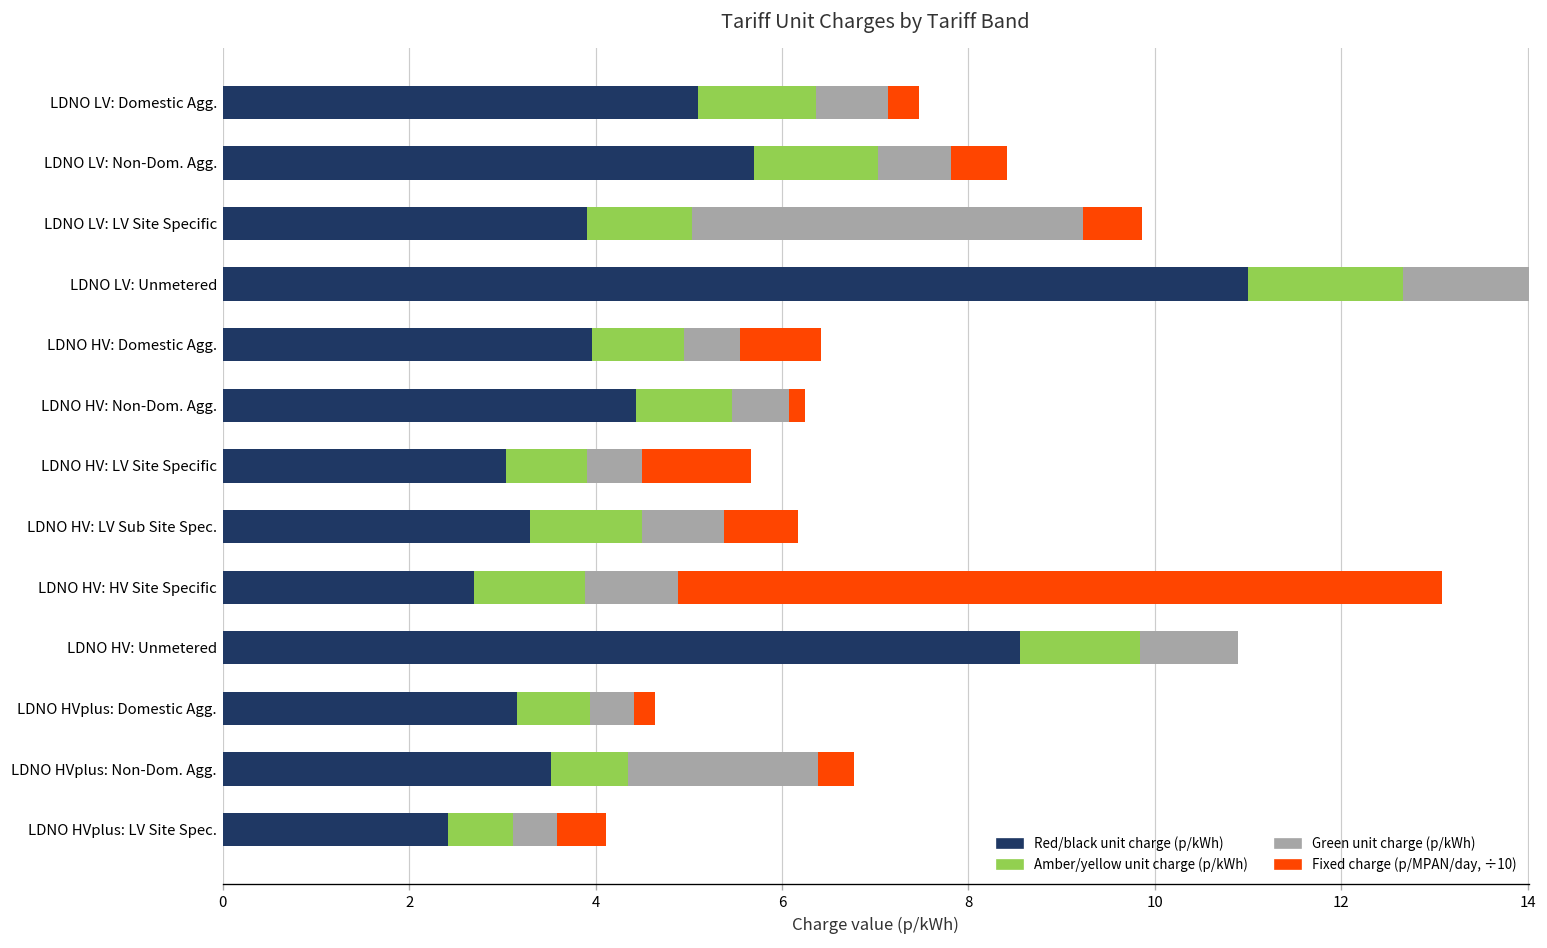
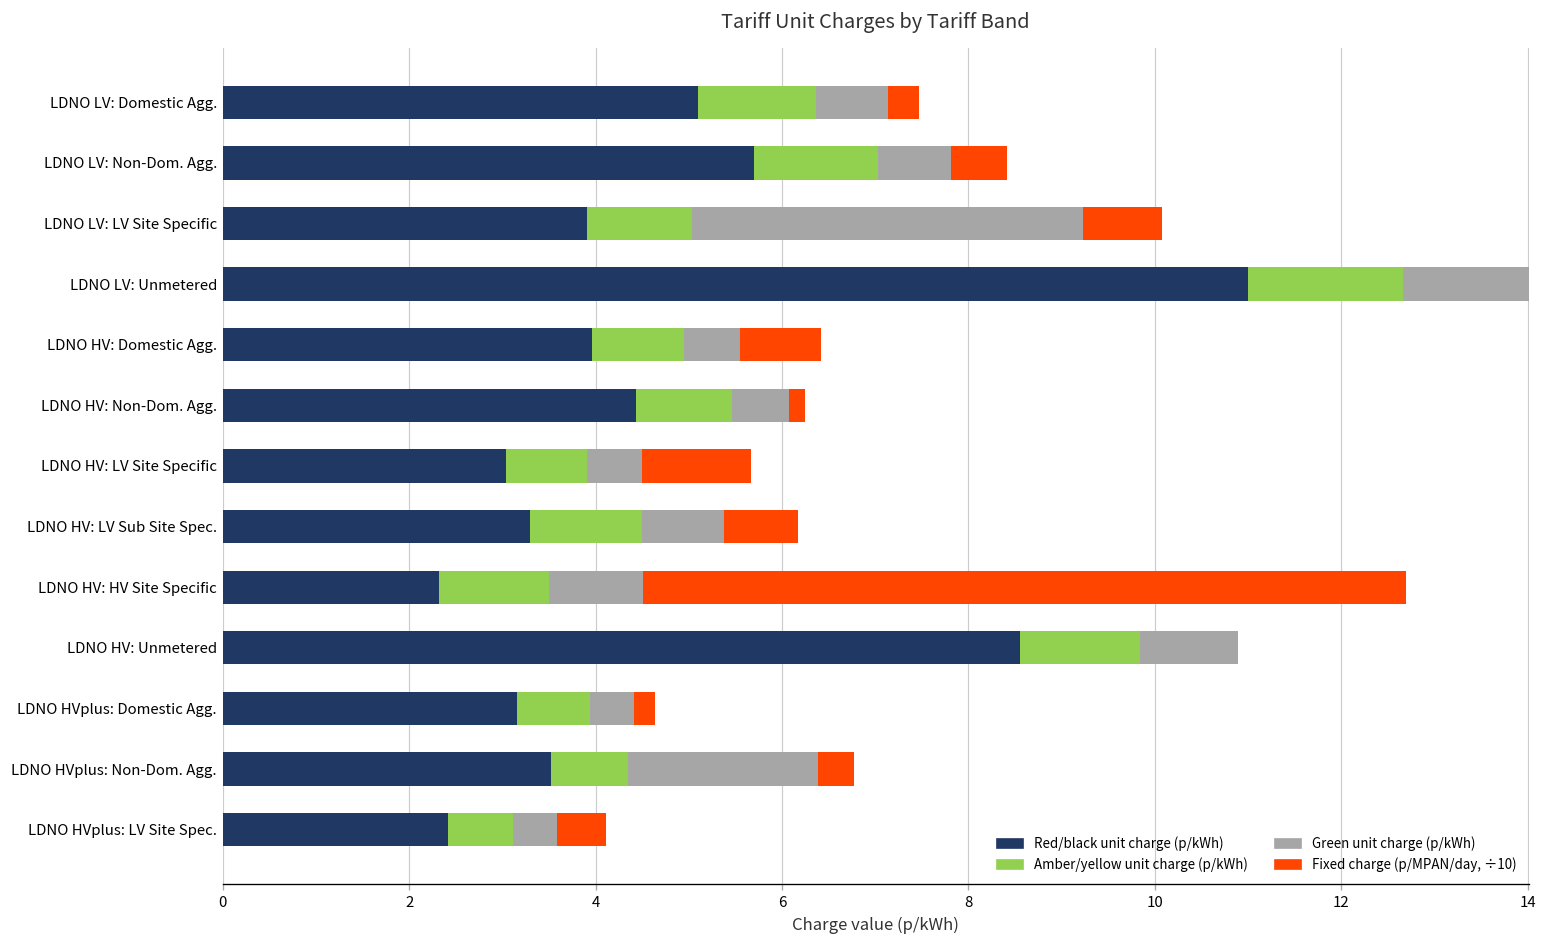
  {
    "Red/black unit charge (p/kWh)": {
      "LDNO LV: Domestic Agg.": 5.1,
      "LDNO LV: Non-Dom. Agg.": 5.7,
      "LDNO LV: LV Site Specific": 3.9,
      "LDNO LV: Unmetered": 11.0,
      "LDNO HV: Domestic Agg.": 4.0,
      "LDNO HV: Non-Dom. Agg.": 4.4,
      "LDNO HV: LV Site Specific": 3.0,
      "LDNO HV: LV Sub Site Spec.": 3.3,
-     "LDNO HV: HV Site Specific": 2.7,
+     "LDNO HV: HV Site Specific": 2.3,
      "LDNO HV: Unmetered": 8.6,
      "LDNO HVplus: Domestic Agg.": 3.2,
      "LDNO HVplus: Non-Dom. Agg.": 3.5,
      "LDNO HVplus: LV Site Spec.": 2.4
    },
    "Amber/yellow unit charge (p/kWh)": {
      "LDNO LV: Domestic Agg.": 1.3,
      "LDNO LV: Non-Dom. Agg.": 1.3,
      "LDNO LV: LV Site Specific": 1.1,
      "LDNO LV: Unmetered": 1.7,
      "LDNO HV: Domestic Agg.": 1.0,
      "LDNO HV: Non-Dom. Agg.": 1.0,
      "LDNO HV: LV Site Specific": 0.9,
      "LDNO HV: LV Sub Site Spec.": 1.2,
      "LDNO HV: HV Site Specific": 1.2,
      "LDNO HV: Unmetered": 1.3,
      "LDNO HVplus: Domestic Agg.": 0.8,
      "LDNO HVplus: Non-Dom. Agg.": 0.8,
      "LDNO HVplus: LV Site Spec.": 0.7
    },
    "Green unit charge (p/kWh)": {
      "LDNO LV: Domestic Agg.": 0.8,
      "LDNO LV: Non-Dom. Agg.": 0.8,
      "LDNO LV: LV Site Specific": 4.2,
      "LDNO LV: Unmetered": 1.3,
      "LDNO HV: Domestic Agg.": 0.6,
      "LDNO HV: Non-Dom. Agg.": 0.6,
      "LDNO HV: LV Site Specific": 0.6,
      "LDNO HV: LV Sub Site Spec.": 0.9,
      "LDNO HV: HV Site Specific": 1.0,
      "LDNO HV: Unmetered": 1.0,
      "LDNO HVplus: Domestic Agg.": 0.5,
      "LDNO HVplus: Non-Dom. Agg.": 2.0,
      "LDNO HVplus: LV Site Spec.": 0.5
    },
    "Fixed charge (p/MPAN/day, ÷10)": {
      "LDNO LV: Domestic Agg.": 0.3,
      "LDNO LV: Non-Dom. Agg.": 0.6,
-     "LDNO LV: LV Site Specific": 0.6,
+     "LDNO LV: LV Site Specific": 0.8,
      "LDNO LV: Unmetered": 0.0,
      "LDNO HV: Domestic Agg.": 0.9,
      "LDNO HV: Non-Dom. Agg.": 0.2,
      "LDNO HV: LV Site Specific": 1.2,
      "LDNO HV: LV Sub Site Spec.": 0.8,
      "LDNO HV: HV Site Specific": 8.2,
      "LDNO HV: Unmetered": 0.0,
      "LDNO HVplus: Domestic Agg.": 0.2,
      "LDNO HVplus: Non-Dom. Agg.": 0.4,
      "LDNO HVplus: LV Site Spec.": 0.5
    }
  }
